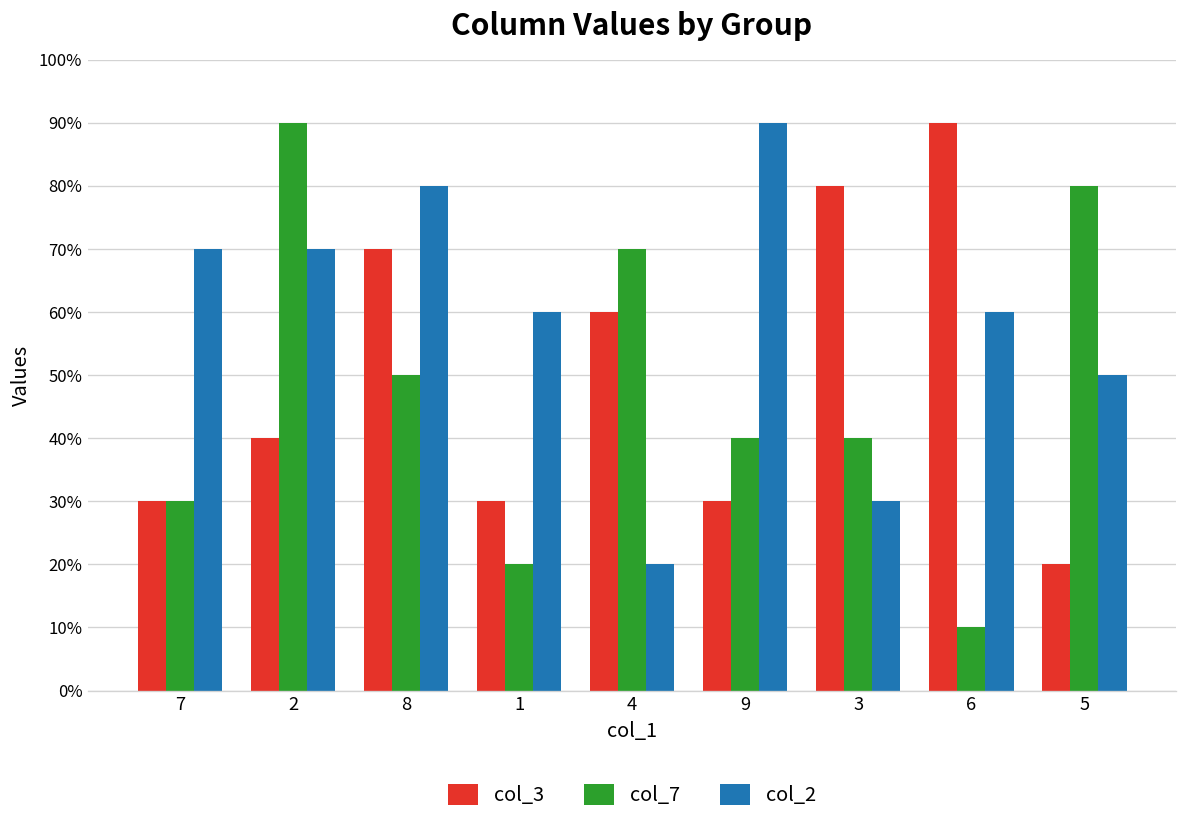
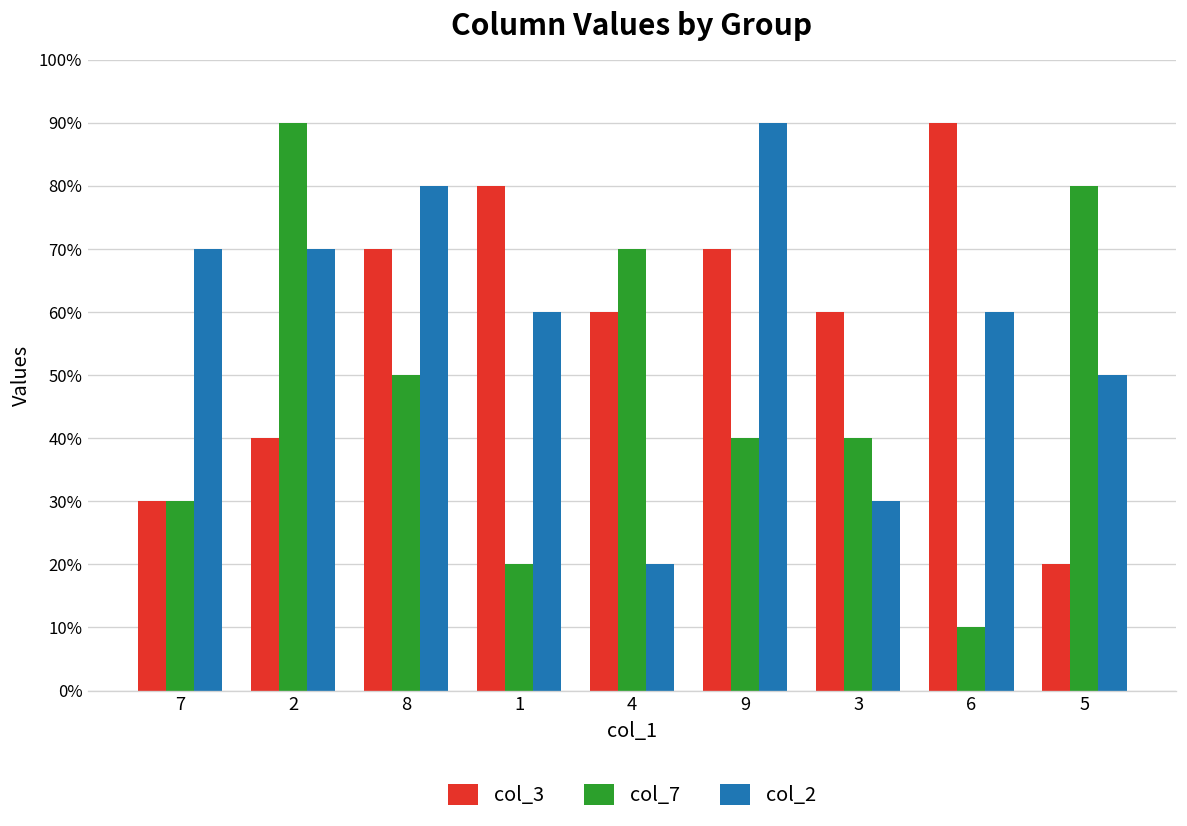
  {
    "col_3": {
      "7": "30%",
      "2": "40%",
      "8": "70%",
-     "1": "30%",
+     "1": "80%",
      "4": "60%",
-     "9": "30%",
-     "3": "80%",
+     "9": "70%",
+     "3": "60%",
      "6": "90%",
      "5": "20%"
    },
    "col_7": {
      "7": "30%",
      "2": "90%",
      "8": "50%",
      "1": "20%",
      "4": "70%",
      "9": "40%",
      "3": "40%",
      "6": "10%",
      "5": "80%"
    },
    "col_2": {
      "7": "70%",
      "2": "70%",
      "8": "80%",
      "1": "60%",
      "4": "20%",
      "9": "90%",
      "3": "30%",
      "6": "60%",
      "5": "50%"
    }
  }
